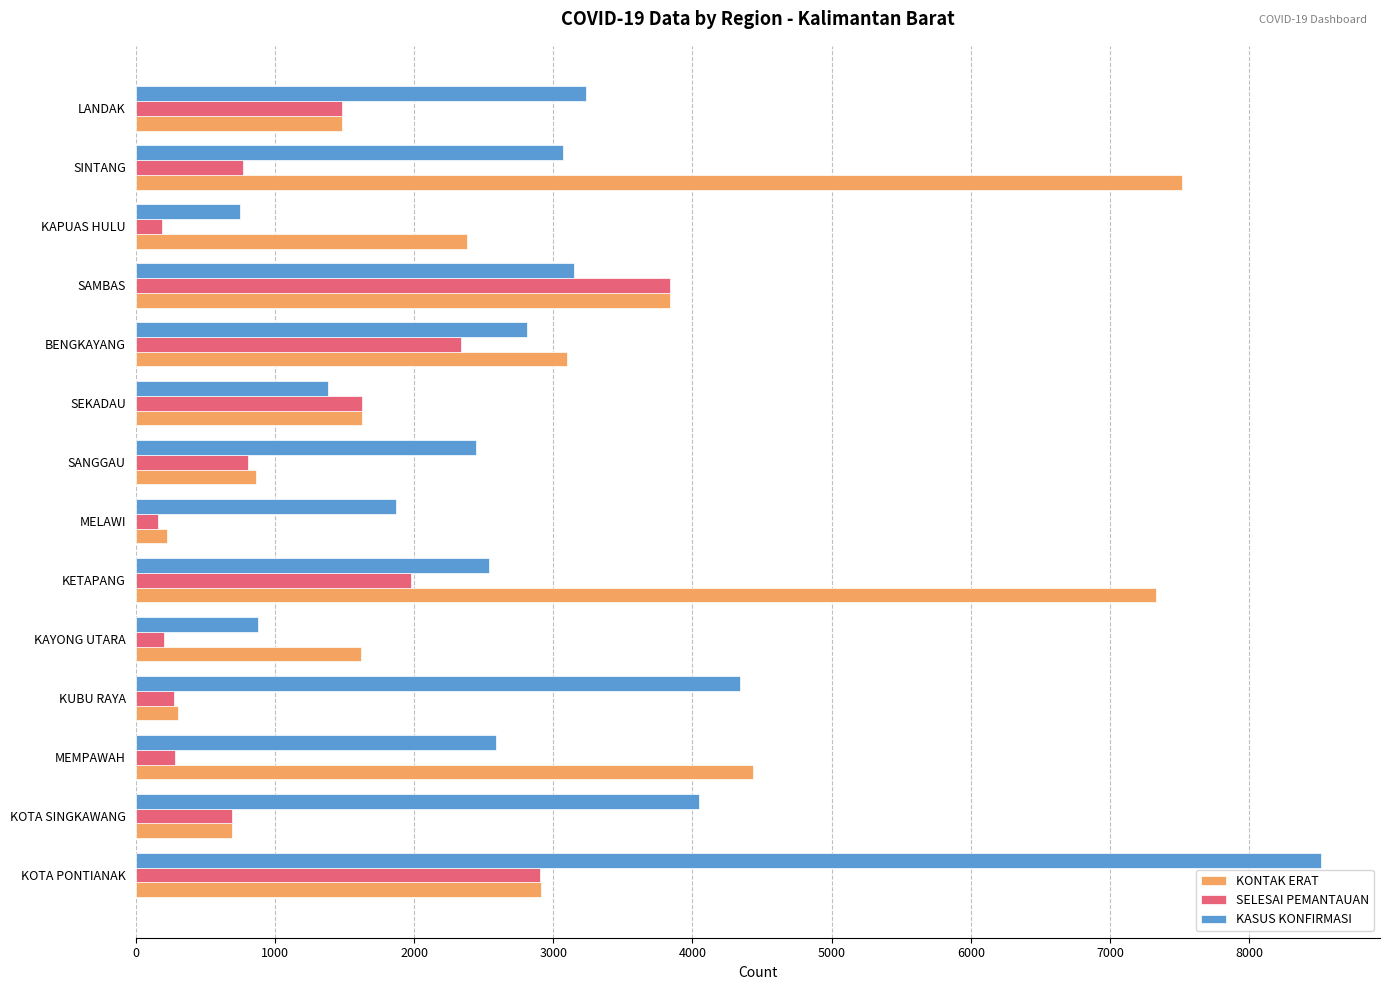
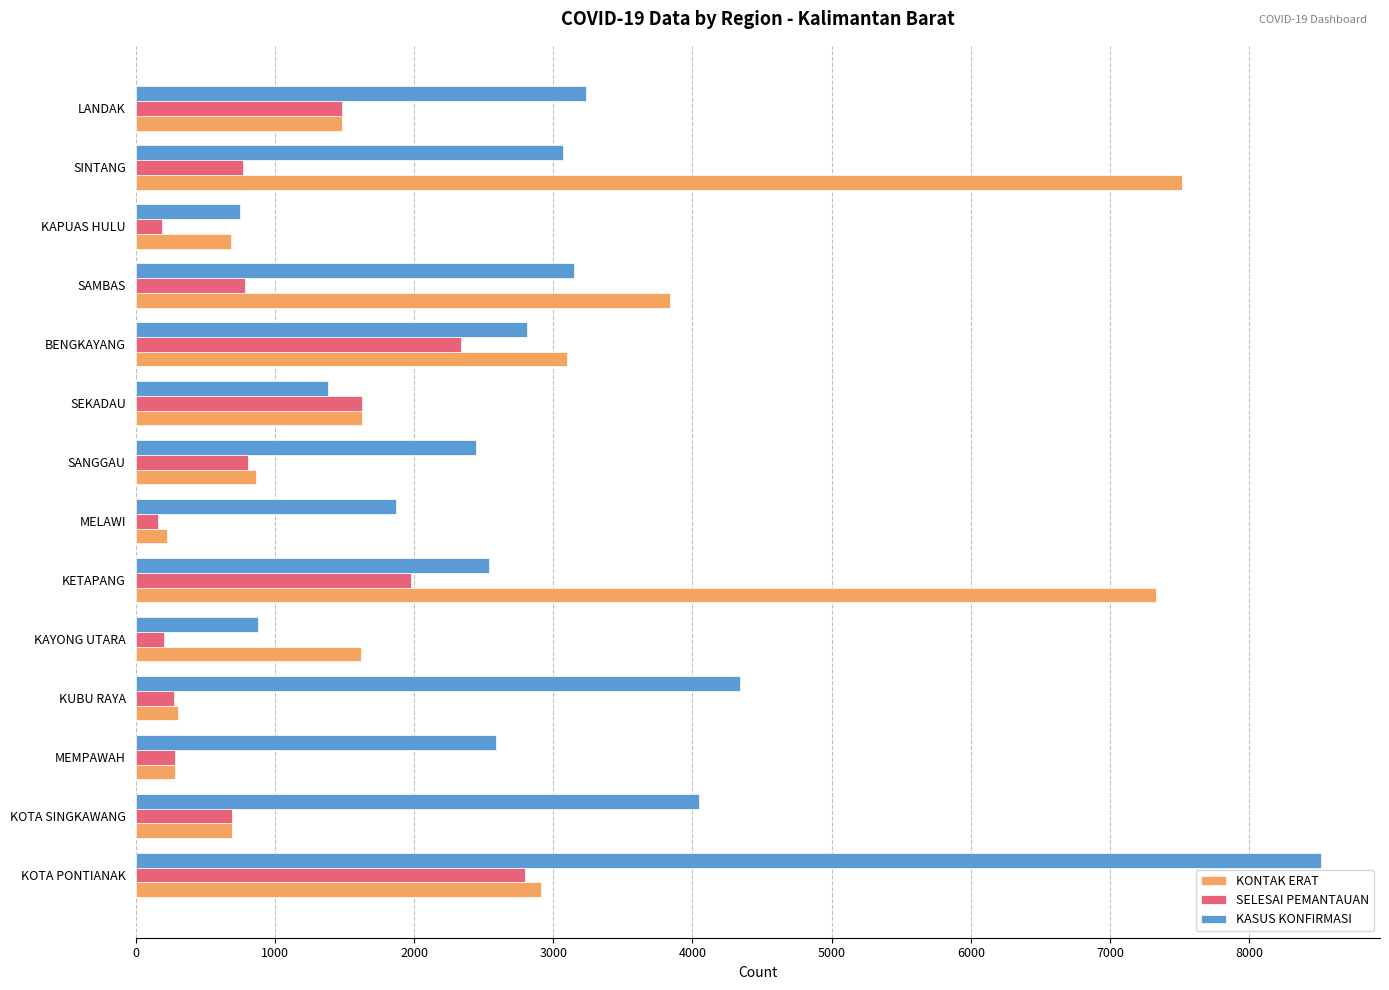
  {
    "KONTAK ERAT": {
      "LANDAK": 1480,
      "SINTANG": 7520,
-     "KAPUAS HULU": 2380,
+     "KAPUAS HULU": 690,
      "SAMBAS": 3840,
      "BENGKAYANG": 3100,
      "SEKADAU": 1620,
      "SANGGAU": 870,
      "MELAWI": 230,
      "KETAPANG": 7330,
      "KAYONG UTARA": 1620,
      "KUBU RAYA": 300,
-     "MEMPAWAH": 4440,
+     "MEMPAWAH": 280,
      "KOTA SINGKAWANG": 690,
      "KOTA PONTIANAK": 2910
    },
    "SELESAI PEMANTAUAN": {
      "LANDAK": 1480,
      "SINTANG": 770,
      "KAPUAS HULU": 190,
-     "SAMBAS": 3840,
+     "SAMBAS": 780,
      "BENGKAYANG": 2340,
      "SEKADAU": 1620,
      "SANGGAU": 810,
      "MELAWI": 160,
      "KETAPANG": 1980,
      "KAYONG UTARA": 200,
      "KUBU RAYA": 280,
      "MEMPAWAH": 280,
      "KOTA SINGKAWANG": 690,
-     "KOTA PONTIANAK": 2900
+     "KOTA PONTIANAK": 2800
    },
    "KASUS KONFIRMASI": {
      "LANDAK": 3230,
      "SINTANG": 3070,
      "KAPUAS HULU": 750,
      "SAMBAS": 3150,
      "BENGKAYANG": 2810,
      "SEKADAU": 1380,
      "SANGGAU": 2440,
      "MELAWI": 1870,
      "KETAPANG": 2540,
      "KAYONG UTARA": 880,
      "KUBU RAYA": 4340,
      "MEMPAWAH": 2590,
      "KOTA SINGKAWANG": 4050,
      "KOTA PONTIANAK": 8510
    }
  }
